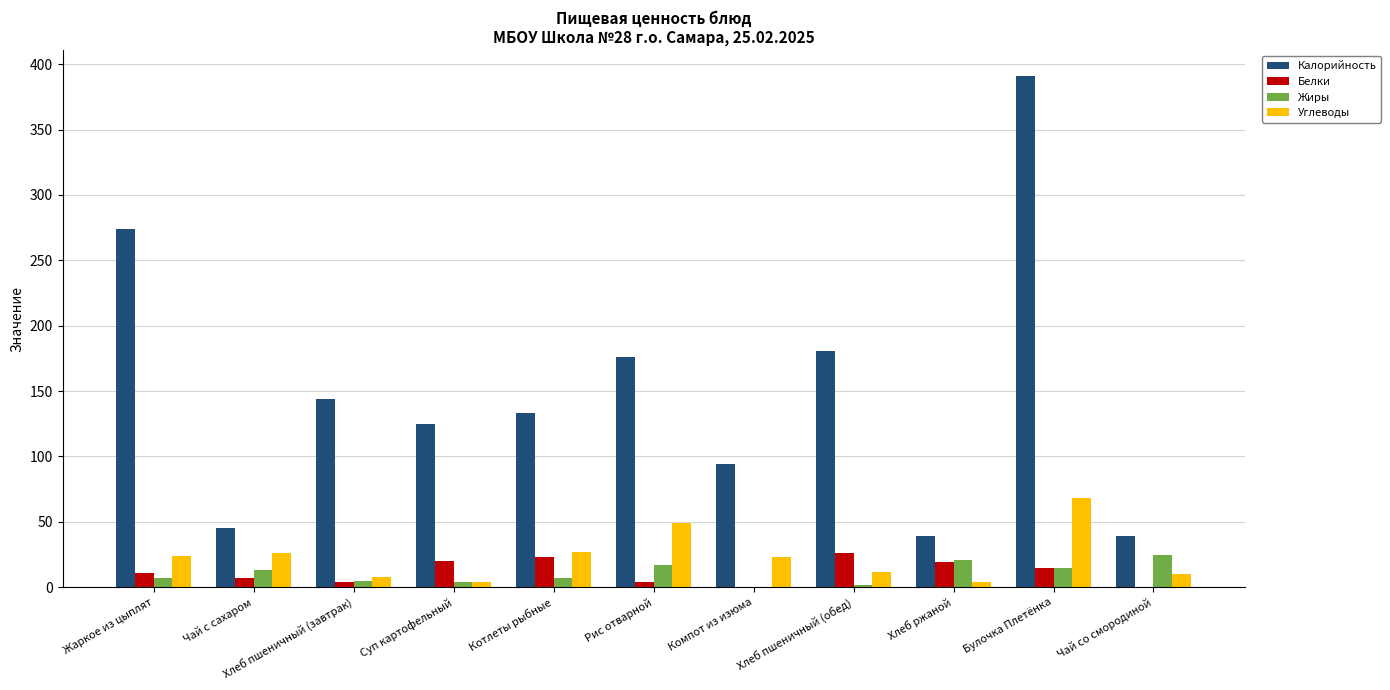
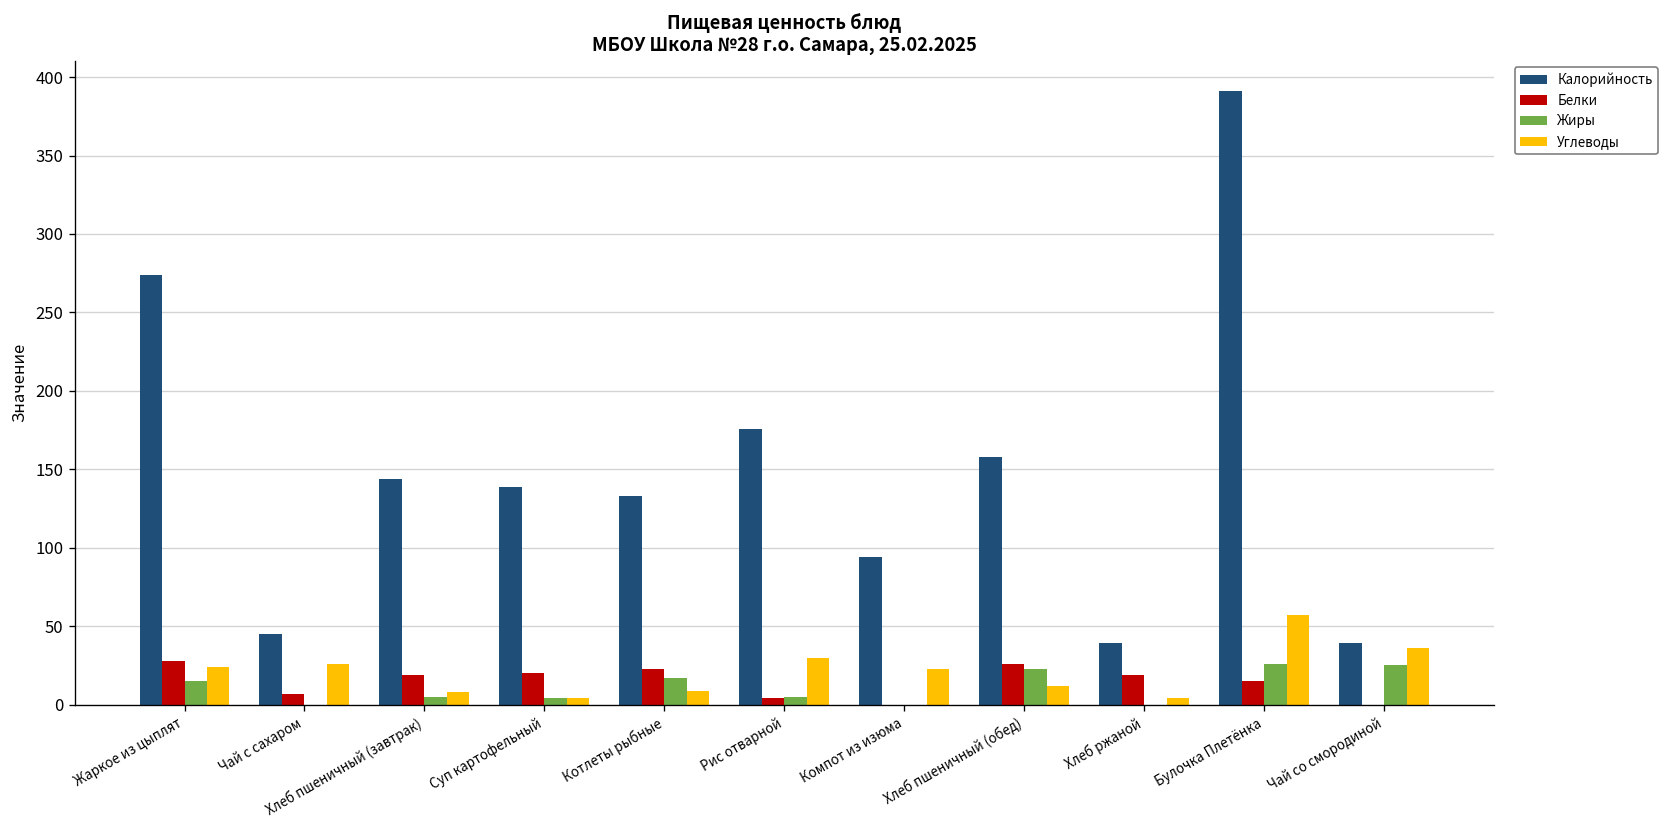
  {
    "Калорийность": {
      "Жаркое из цыплят": 274,
      "Чай с сахаром": 45,
      "Хлеб пшеничный (завтрак)": 144,
-     "Суп картофельный": 125,
+     "Суп картофельный": 139,
      "Котлеты рыбные": 133,
      "Рис отварной": 176,
      "Компот из изюма": 94,
-     "Хлеб пшеничный (обед)": 181,
+     "Хлеб пшеничный (обед)": 158,
      "Хлеб ржаной": 39,
      "Булочка Плетёнка": 391,
      "Чай со смородиной": 39
    },
    "Белки": {
-     "Жаркое из цыплят": 11,
+     "Жаркое из цыплят": 28,
      "Чай с сахаром": 7,
-     "Хлеб пшеничный (завтрак)": 4,
+     "Хлеб пшеничный (завтрак)": 19,
      "Суп картофельный": 20,
      "Котлеты рыбные": 23,
      "Рис отварной": 4,
      "Компот из изюма": 0,
      "Хлеб пшеничный (обед)": 26,
      "Хлеб ржаной": 19,
      "Булочка Плетёнка": 15,
      "Чай со смородиной": 0
    },
    "Жиры": {
-     "Жаркое из цыплят": 7,
-     "Чай с сахаром": 13,
+     "Жаркое из цыплят": 15,
+     "Чай с сахаром": 0,
      "Хлеб пшеничный (завтрак)": 5,
      "Суп картофельный": 4,
-     "Котлеты рыбные": 7,
-     "Рис отварной": 17,
+     "Котлеты рыбные": 17,
+     "Рис отварной": 5,
      "Компот из изюма": 0,
-     "Хлеб пшеничный (обед)": 2,
-     "Хлеб ржаной": 21,
-     "Булочка Плетёнка": 15,
+     "Хлеб пшеничный (обед)": 23,
+     "Хлеб ржаной": 0,
+     "Булочка Плетёнка": 26,
      "Чай со смородиной": 25
    },
    "Углеводы": {
      "Жаркое из цыплят": 24,
      "Чай с сахаром": 26,
      "Хлеб пшеничный (завтрак)": 8,
      "Суп картофельный": 4,
-     "Котлеты рыбные": 27,
-     "Рис отварной": 49,
+     "Котлеты рыбные": 9,
+     "Рис отварной": 30,
      "Компот из изюма": 23,
      "Хлеб пшеничный (обед)": 12,
      "Хлеб ржаной": 4,
-     "Булочка Плетёнка": 68,
-     "Чай со смородиной": 10
+     "Булочка Плетёнка": 57,
+     "Чай со смородиной": 36
    }
  }
